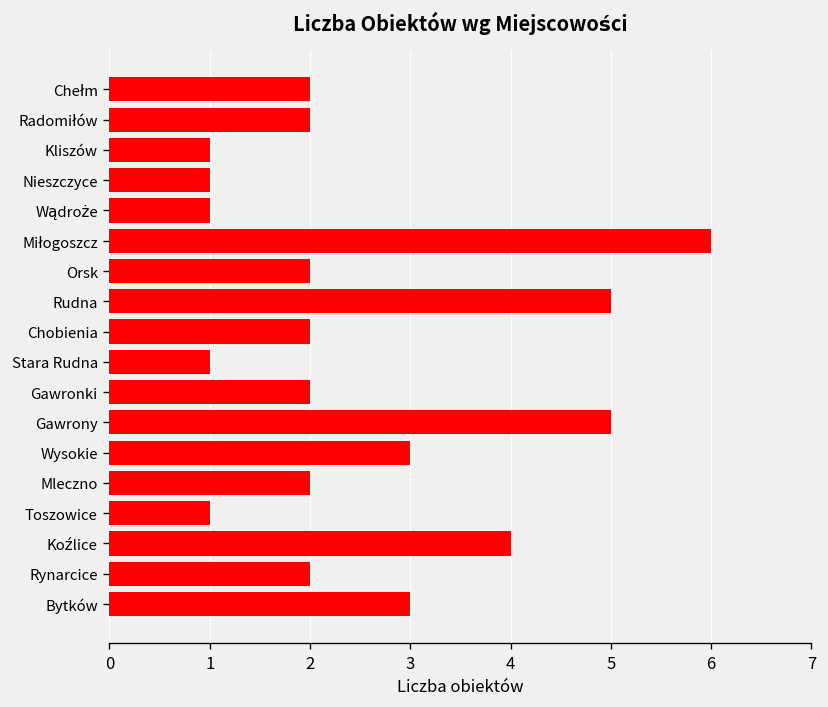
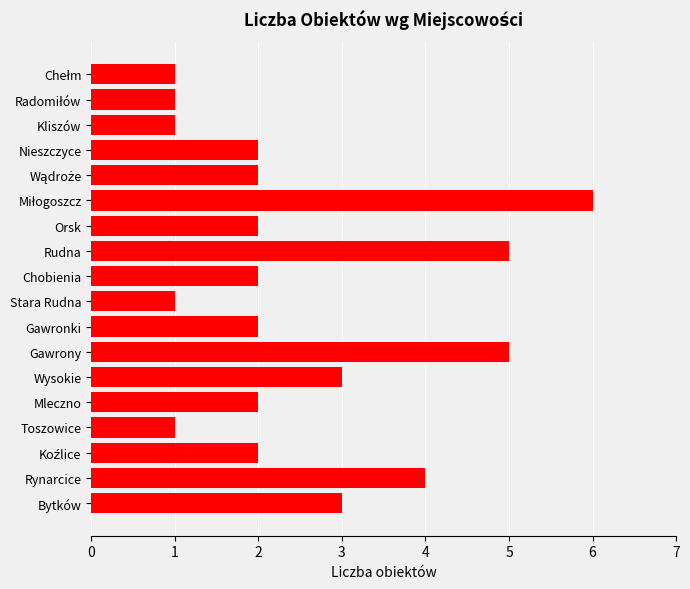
  {
-   "Chełm": 2,
-   "Radomiłów": 2,
+   "Chełm": 1,
+   "Radomiłów": 1,
    "Kliszów": 1,
-   "Nieszczyce": 1,
-   "Wądroże": 1,
+   "Nieszczyce": 2,
+   "Wądroże": 2,
    "Miłogoszcz": 6,
    "Orsk": 2,
    "Rudna": 5,
    "Chobienia": 2,
    "Stara Rudna": 1,
    "Gawronki": 2,
    "Gawrony": 5,
    "Wysokie": 3,
    "Mleczno": 2,
    "Toszowice": 1,
-   "Koźlice": 4,
-   "Rynarcice": 2,
+   "Koźlice": 2,
+   "Rynarcice": 4,
    "Bytków": 3
  }
